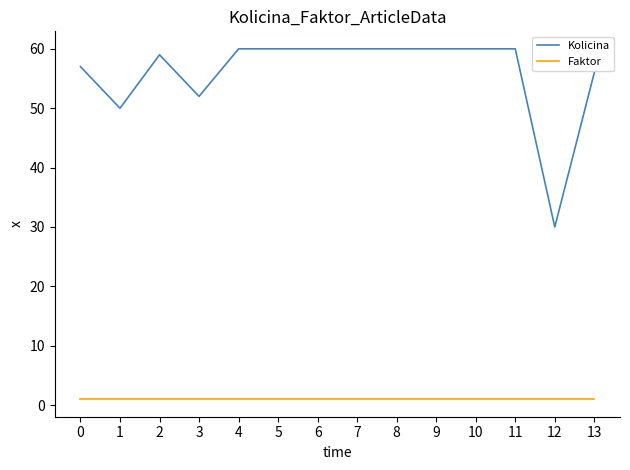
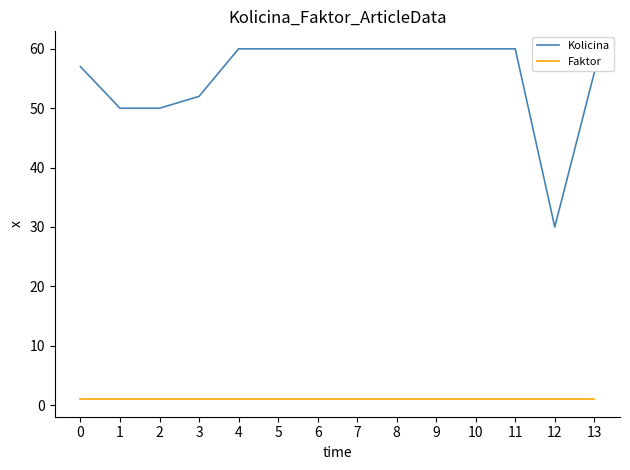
  {
    "Kolicina": {
      "0": 57,
      "1": 50,
-     "2": 59,
+     "2": 50,
      "3": 52,
      "4": 60,
      "5": 60,
      "6": 60,
      "7": 60,
      "8": 60,
      "9": 60,
      "10": 60,
      "11": 60,
      "12": 30,
      "13": 56
    },
    "Faktor": {
      "0": 1,
      "1": 1,
      "2": 1,
      "3": 1,
      "4": 1,
      "5": 1,
      "6": 1,
      "7": 1,
      "8": 1,
      "9": 1,
      "10": 1,
      "11": 1,
      "12": 1,
      "13": 1
    }
  }
